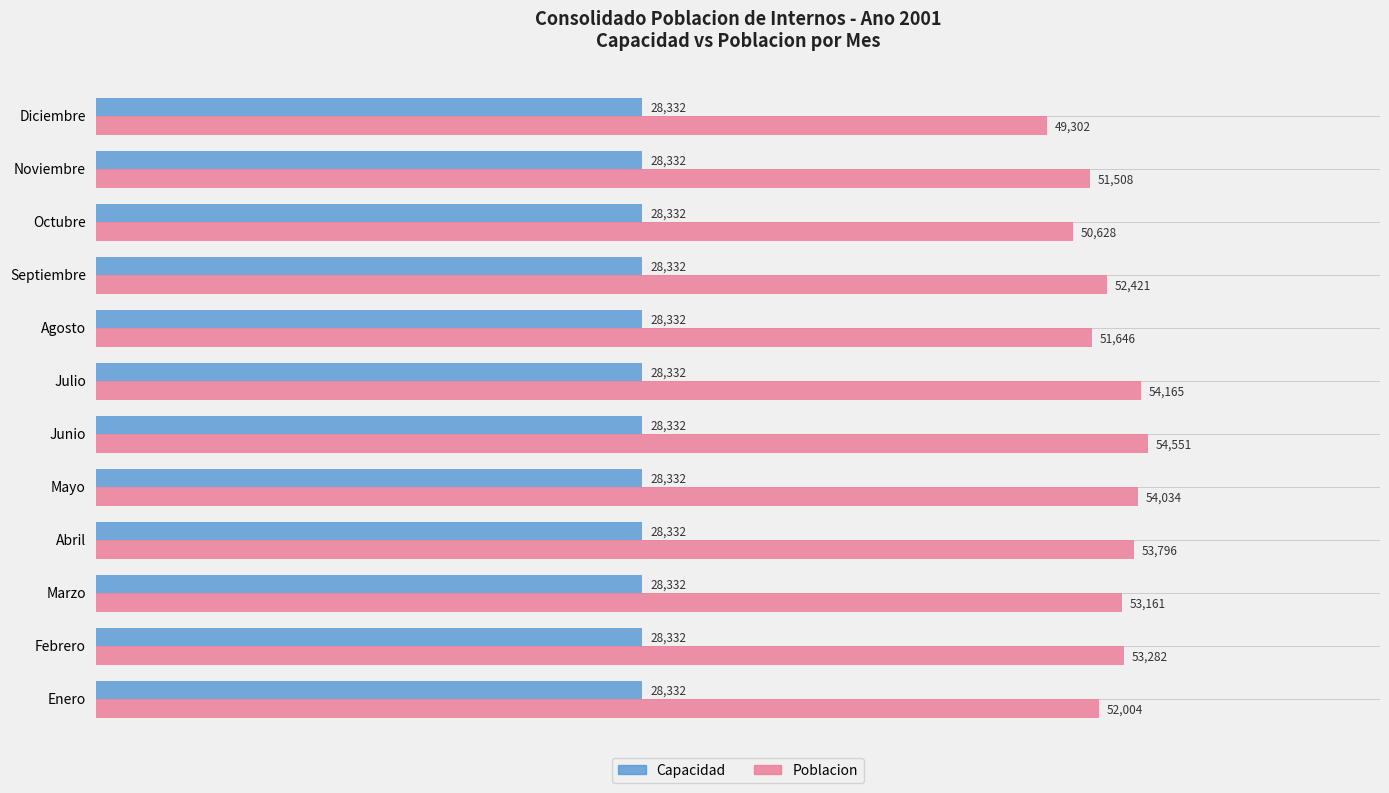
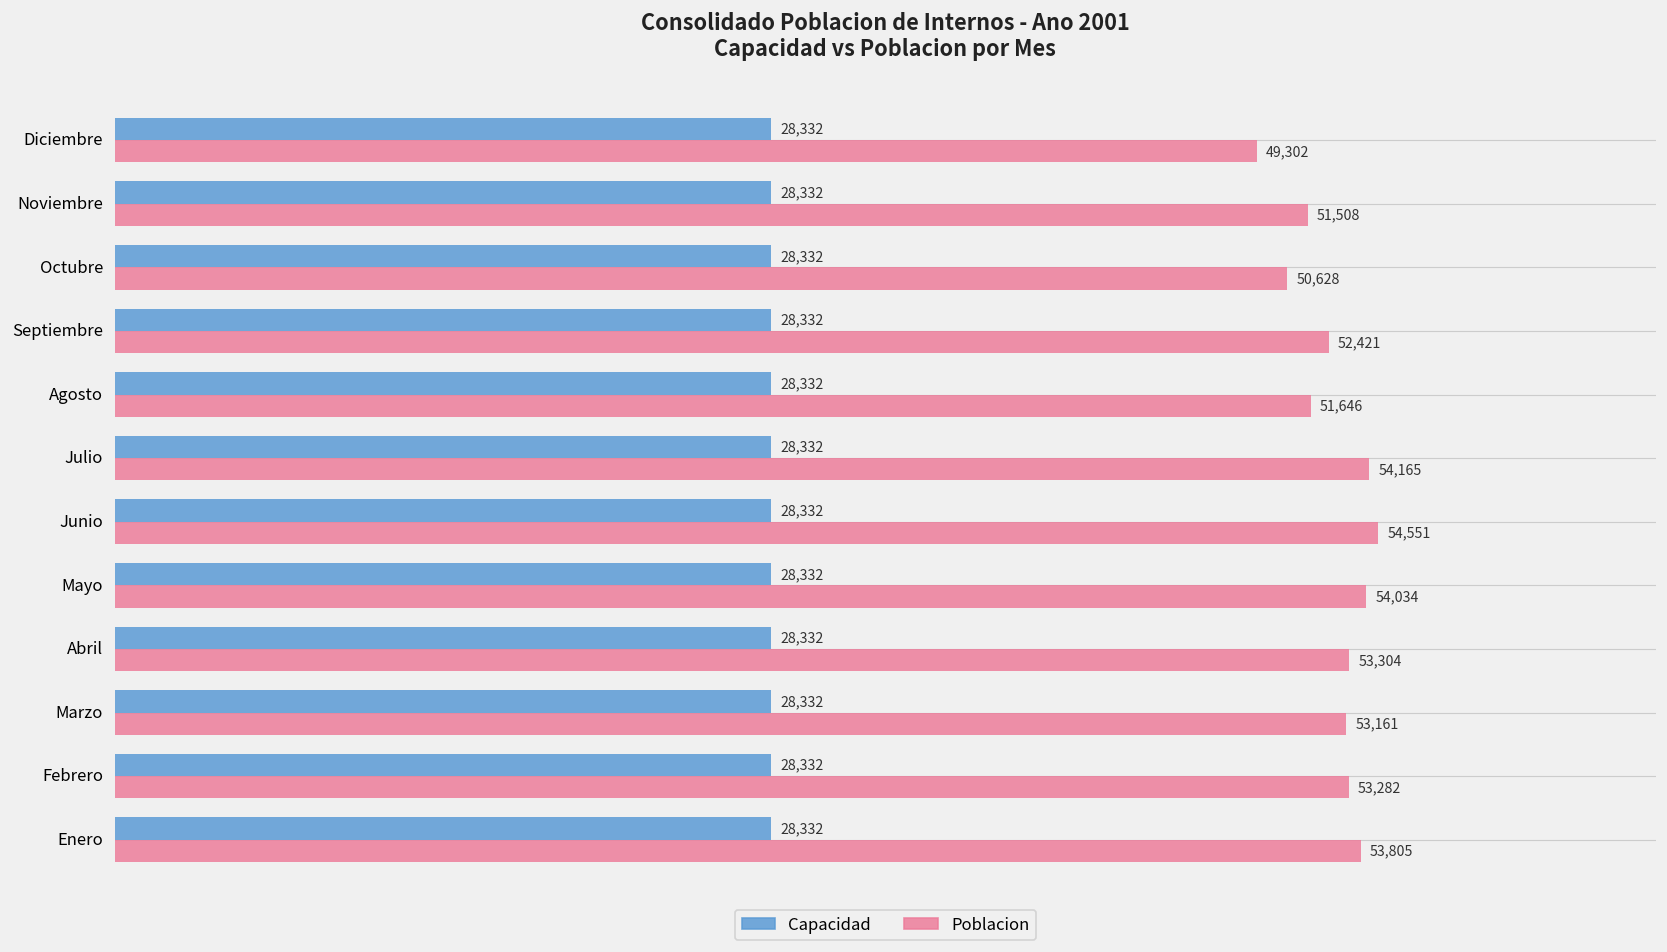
  {
    "Capacidad": {
      "Diciembre": "28,332",
      "Noviembre": "28,332",
      "Octubre": "28,332",
      "Septiembre": "28,332",
      "Agosto": "28,332",
      "Julio": "28,332",
      "Junio": "28,332",
      "Mayo": "28,332",
      "Abril": "28,332",
      "Marzo": "28,332",
      "Febrero": "28,332",
      "Enero": "28,332"
    },
    "Poblacion": {
      "Diciembre": "49,302",
      "Noviembre": "51,508",
      "Octubre": "50,628",
      "Septiembre": "52,421",
      "Agosto": "51,646",
      "Julio": "54,165",
      "Junio": "54,551",
      "Mayo": "54,034",
-     "Abril": "53,796",
+     "Abril": "53,304",
      "Marzo": "53,161",
      "Febrero": "53,282",
-     "Enero": "52,004"
+     "Enero": "53,805"
    }
  }
